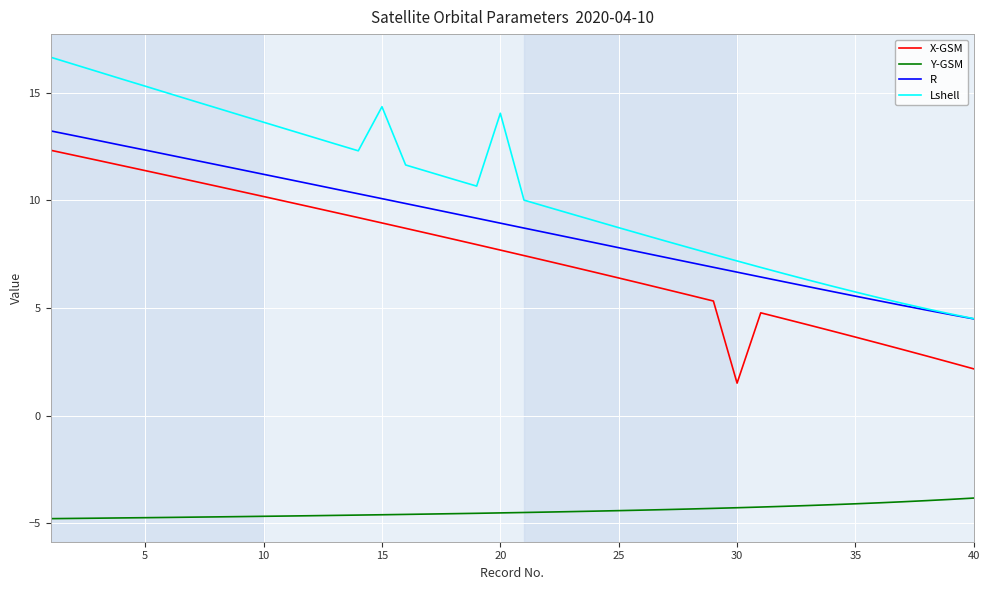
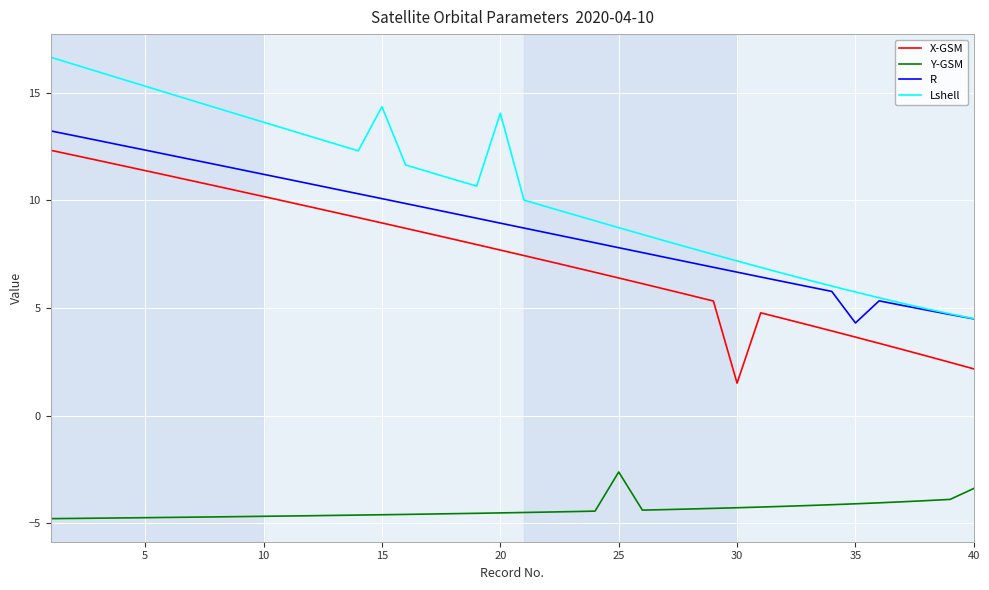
  {
    "X-GSM": {
      "5": 11.4,
      "10": 10.2,
      "15": 8.9,
      "20": 7.7,
      "25": 6.4,
      "30": 1.5,
      "35": 3.6,
      "40": 2.2
    },
    "Y-GSM": {
      "5": -4.7,
      "10": -4.7,
      "15": -4.6,
      "20": -4.5,
-     "25": -4.4,
+     "25": -2.6,
      "30": -4.3,
      "35": -4.1,
-     "40": -3.8
+     "40": -3.4
    },
    "R": {
      "5": 12.3,
      "10": 11.2,
      "15": 10.1,
      "20": 8.9,
      "25": 7.8,
      "30": 6.7,
-     "35": 5.5
+     "35": 4.3
    },
    "Lshell": {
      "5": 15.3,
      "10": 13.6,
      "15": 14.3,
      "20": 14.0,
      "25": 8.7,
      "30": 7.2,
      "35": 5.7
    }
  }
